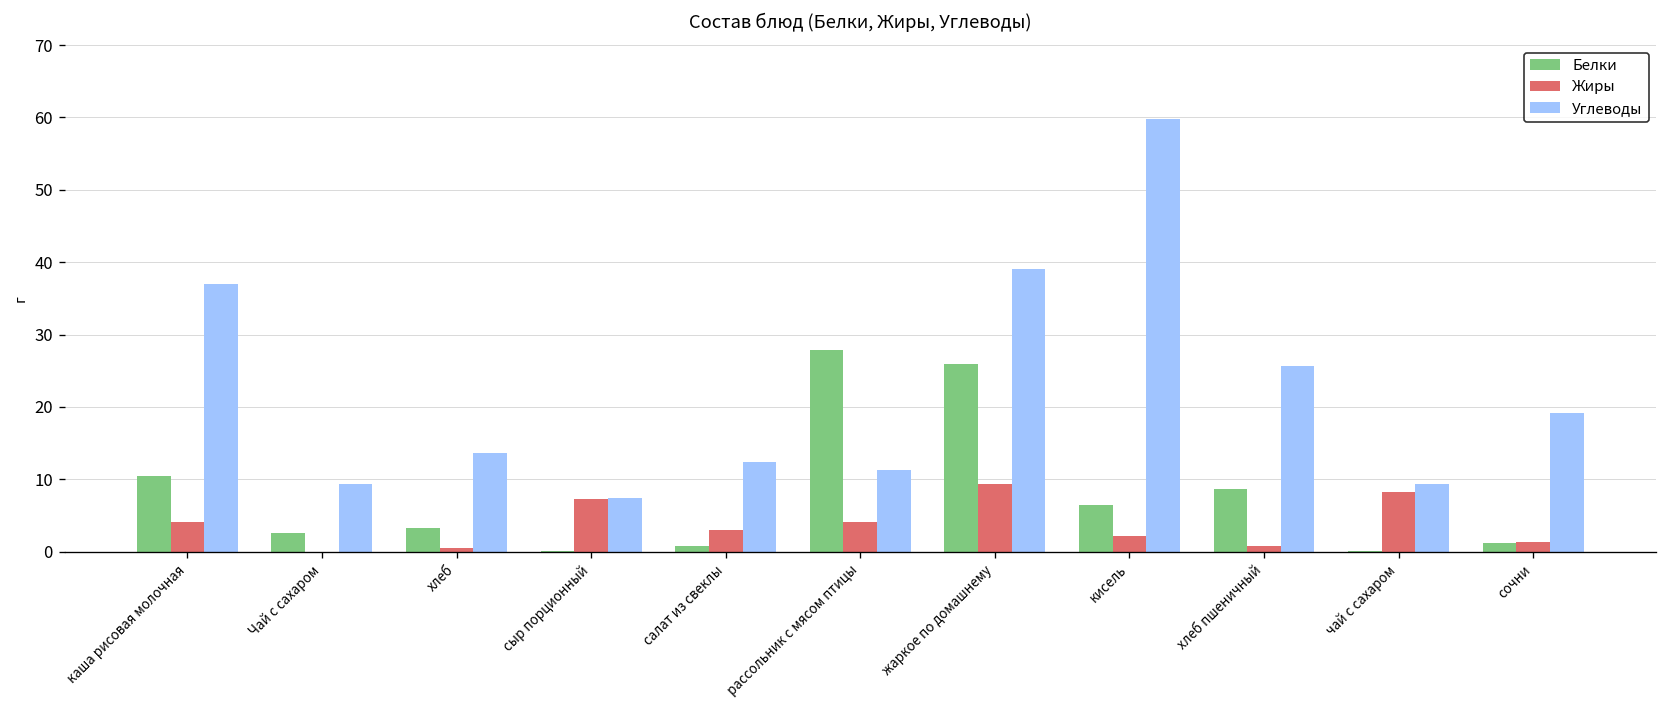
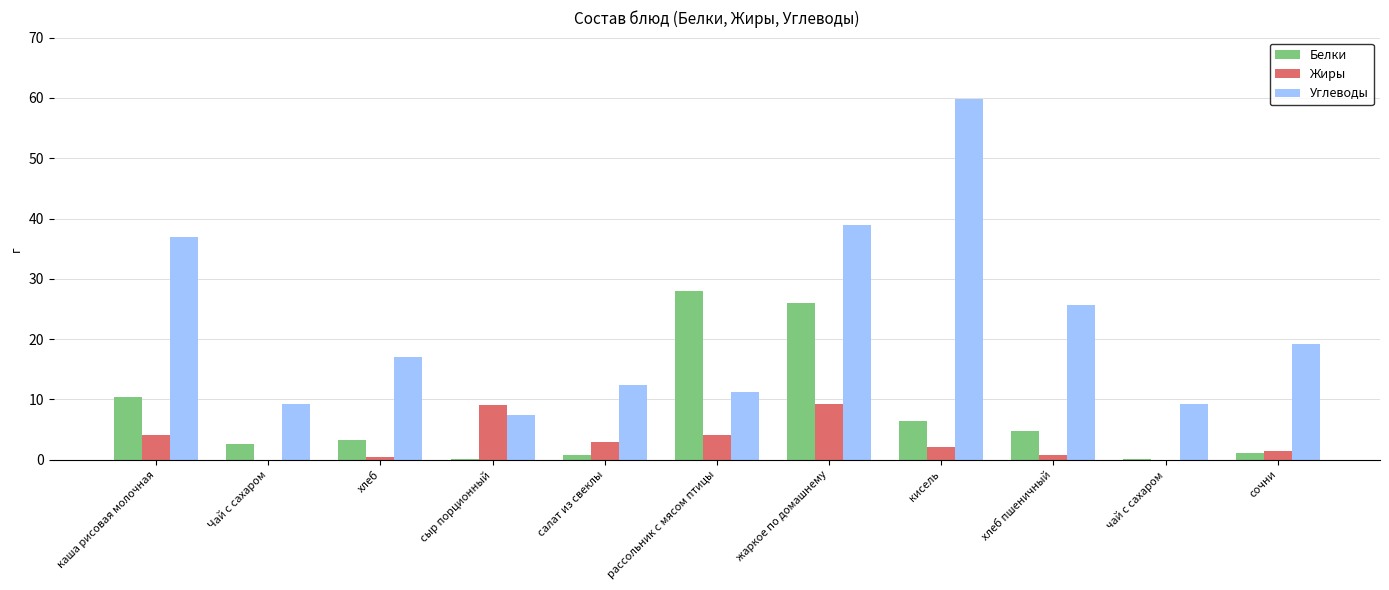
  {
    "Белки": {
      "каша рисовая молочная": 10,
      "Чай с сахаром": 3,
      "хлеб": 3,
      "салат из свеклы": 1,
      "рассольник с мясом птицы": 28,
      "жаркое по домашнему": 26,
      "кисель": 6,
-     "хлеб пшеничный": 9,
+     "хлеб пшеничный": 5,
      "сочни": 1
    },
    "Жиры": {
      "каша рисовая молочная": 4,
      "хлеб": 1,
-     "сыр порционный": 7,
+     "сыр порционный": 9,
      "салат из свеклы": 3,
      "рассольник с мясом птицы": 4,
      "жаркое по домашнему": 9,
      "кисель": 2,
      "хлеб пшеничный": 1,
-     "чай с сахаром": 8,
+     "чай с сахаром": 0,
      "сочни": 1
    },
    "Углеводы": {
      "каша рисовая молочная": 37,
      "Чай с сахаром": 9,
-     "хлеб": 14,
+     "хлеб": 17,
      "сыр порционный": 7,
      "салат из свеклы": 12,
      "рассольник с мясом птицы": 11,
      "жаркое по домашнему": 39,
      "кисель": 60,
      "хлеб пшеничный": 26,
      "чай с сахаром": 9,
      "сочни": 19
    }
  }
